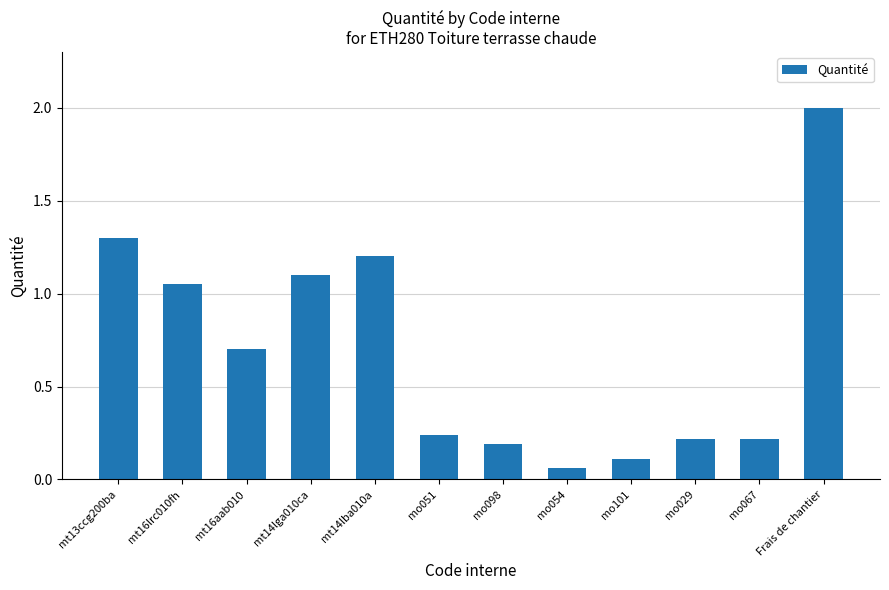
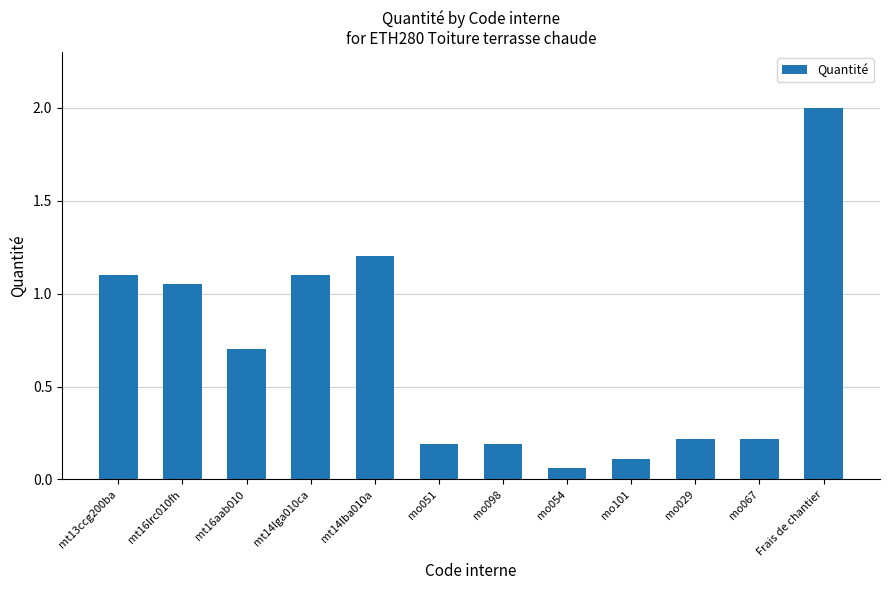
  {
-   "mt13ccg200ba": 1.3,
+   "mt13ccg200ba": 1.1,
    "mt16lrc010fh": 1.05,
    "mt16aab010": 0.70,
    "mt14lga010ca": 1.10,
    "mt14lba010a": 1.20,
-   "mo051": 0.24,
+   "mo051": 0.19,
    "mo098": 0.19,
    "mo054": 0.06,
    "mo101": 0.11,
    "mo029": 0.22,
    "mo067": 0.22,
    "Frais de chantier": 2.00
  }
